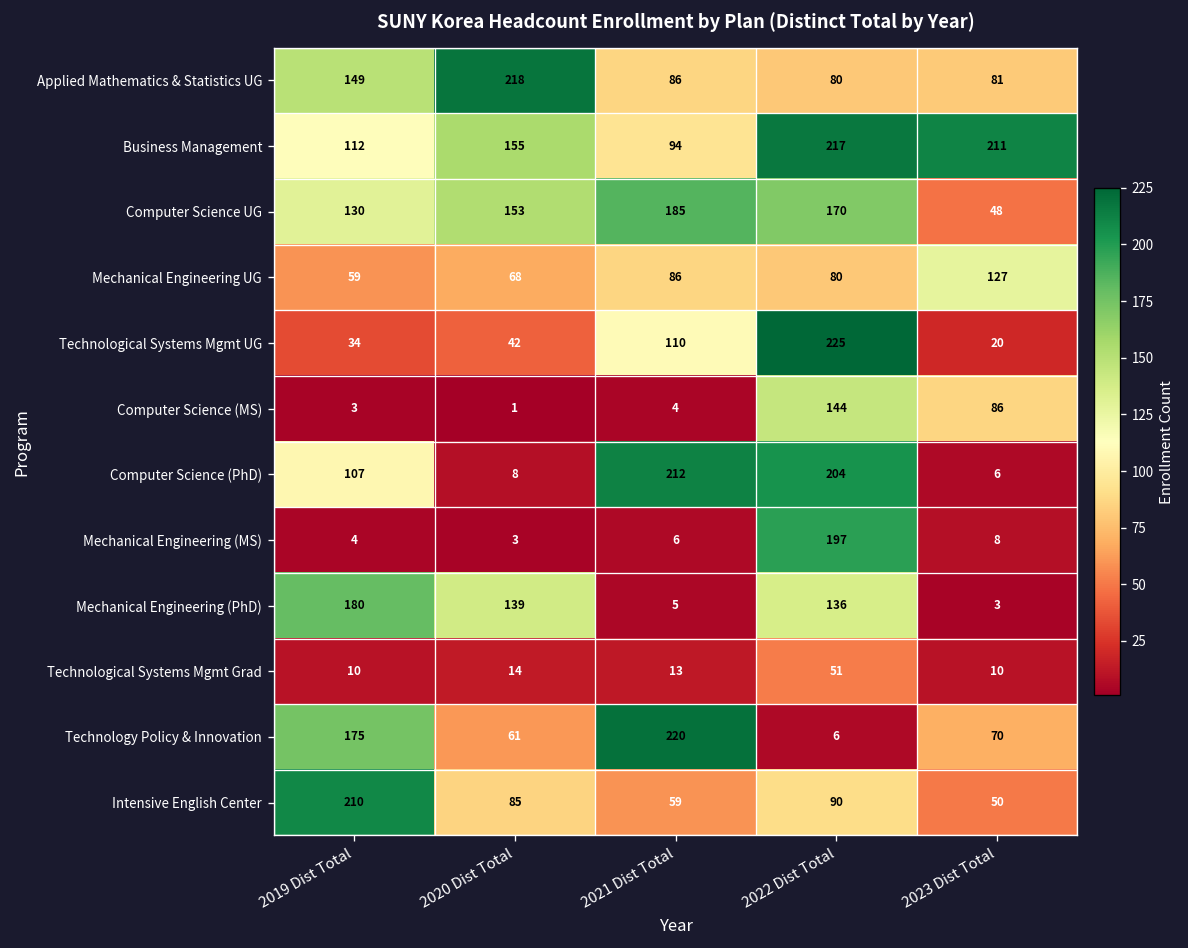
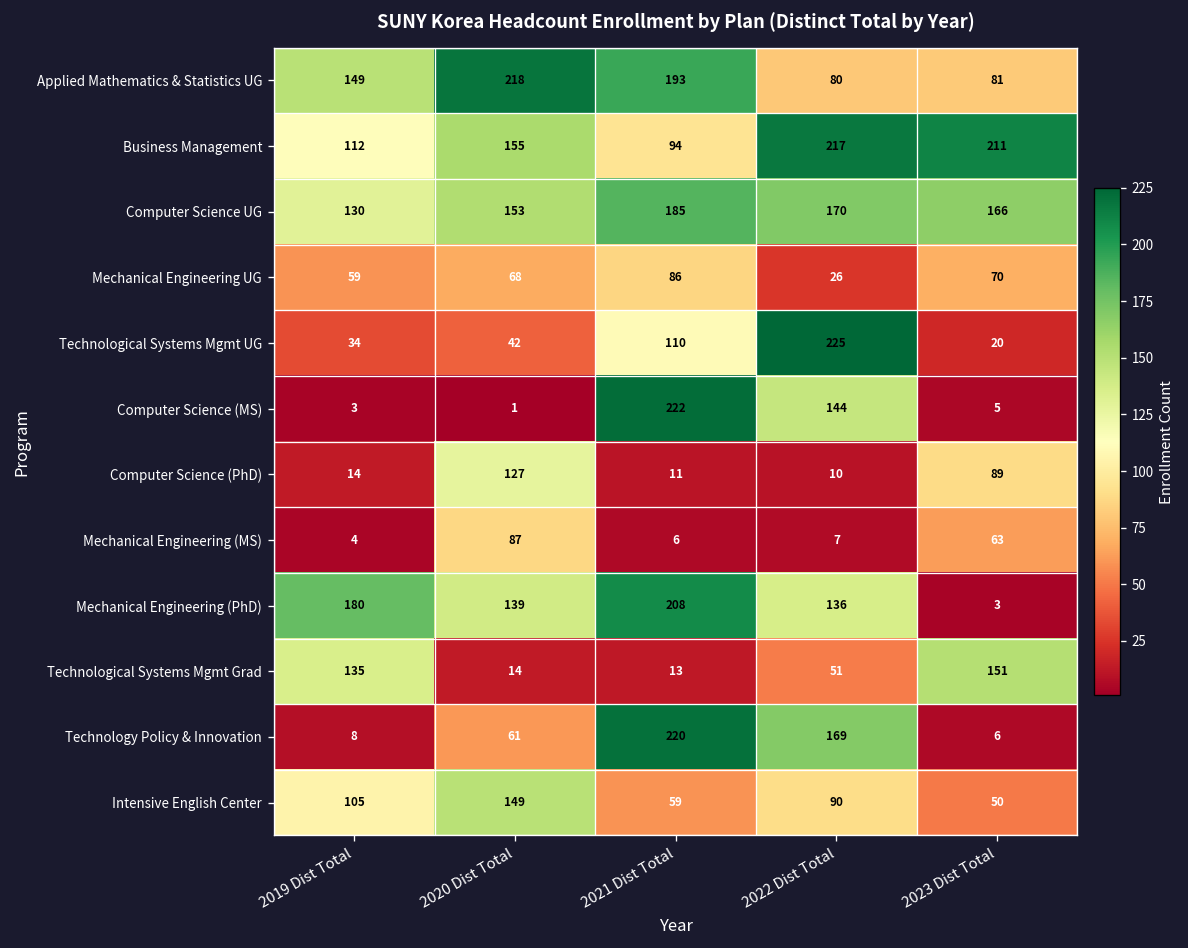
  {
    "Applied Mathematics & Statistics UG": {
      "2019 Dist Total": 149,
      "2020 Dist Total": 218,
-     "2021 Dist Total": 86,
+     "2021 Dist Total": 193,
      "2022 Dist Total": 80,
      "2023 Dist Total": 81
    },
    "Business Management": {
      "2019 Dist Total": 112,
      "2020 Dist Total": 155,
      "2021 Dist Total": 94,
      "2022 Dist Total": 217,
      "2023 Dist Total": 211
    },
    "Computer Science UG": {
      "2019 Dist Total": 130,
      "2020 Dist Total": 153,
      "2021 Dist Total": 185,
      "2022 Dist Total": 170,
-     "2023 Dist Total": 48
+     "2023 Dist Total": 166
    },
    "Mechanical Engineering UG": {
      "2019 Dist Total": 59,
      "2020 Dist Total": 68,
      "2021 Dist Total": 86,
-     "2022 Dist Total": 80,
-     "2023 Dist Total": 127
+     "2022 Dist Total": 26,
+     "2023 Dist Total": 70
    },
    "Technological Systems Mgmt UG": {
      "2019 Dist Total": 34,
      "2020 Dist Total": 42,
      "2021 Dist Total": 110,
      "2022 Dist Total": 225,
      "2023 Dist Total": 20
    },
    "Computer Science (MS)": {
      "2019 Dist Total": 3,
      "2020 Dist Total": 1,
-     "2021 Dist Total": 4,
+     "2021 Dist Total": 222,
      "2022 Dist Total": 144,
-     "2023 Dist Total": 86
+     "2023 Dist Total": 5
    },
    "Computer Science (PhD)": {
-     "2019 Dist Total": 107,
-     "2020 Dist Total": 8,
-     "2021 Dist Total": 212,
-     "2022 Dist Total": 204,
-     "2023 Dist Total": 6
+     "2019 Dist Total": 14,
+     "2020 Dist Total": 127,
+     "2021 Dist Total": 11,
+     "2022 Dist Total": 10,
+     "2023 Dist Total": 89
    },
    "Mechanical Engineering (MS)": {
      "2019 Dist Total": 4,
-     "2020 Dist Total": 3,
+     "2020 Dist Total": 87,
      "2021 Dist Total": 6,
-     "2022 Dist Total": 197,
-     "2023 Dist Total": 8
+     "2022 Dist Total": 7,
+     "2023 Dist Total": 63
    },
    "Mechanical Engineering (PhD)": {
      "2019 Dist Total": 180,
      "2020 Dist Total": 139,
-     "2021 Dist Total": 5,
+     "2021 Dist Total": 208,
      "2022 Dist Total": 136,
      "2023 Dist Total": 3
    },
    "Technological Systems Mgmt Grad": {
-     "2019 Dist Total": 10,
+     "2019 Dist Total": 135,
      "2020 Dist Total": 14,
      "2021 Dist Total": 13,
      "2022 Dist Total": 51,
-     "2023 Dist Total": 10
+     "2023 Dist Total": 151
    },
    "Technology Policy & Innovation": {
-     "2019 Dist Total": 175,
+     "2019 Dist Total": 8,
      "2020 Dist Total": 61,
      "2021 Dist Total": 220,
-     "2022 Dist Total": 6,
-     "2023 Dist Total": 70
+     "2022 Dist Total": 169,
+     "2023 Dist Total": 6
    },
    "Intensive English Center": {
-     "2019 Dist Total": 210,
-     "2020 Dist Total": 85,
+     "2019 Dist Total": 105,
+     "2020 Dist Total": 149,
      "2021 Dist Total": 59,
      "2022 Dist Total": 90,
      "2023 Dist Total": 50
    }
  }
